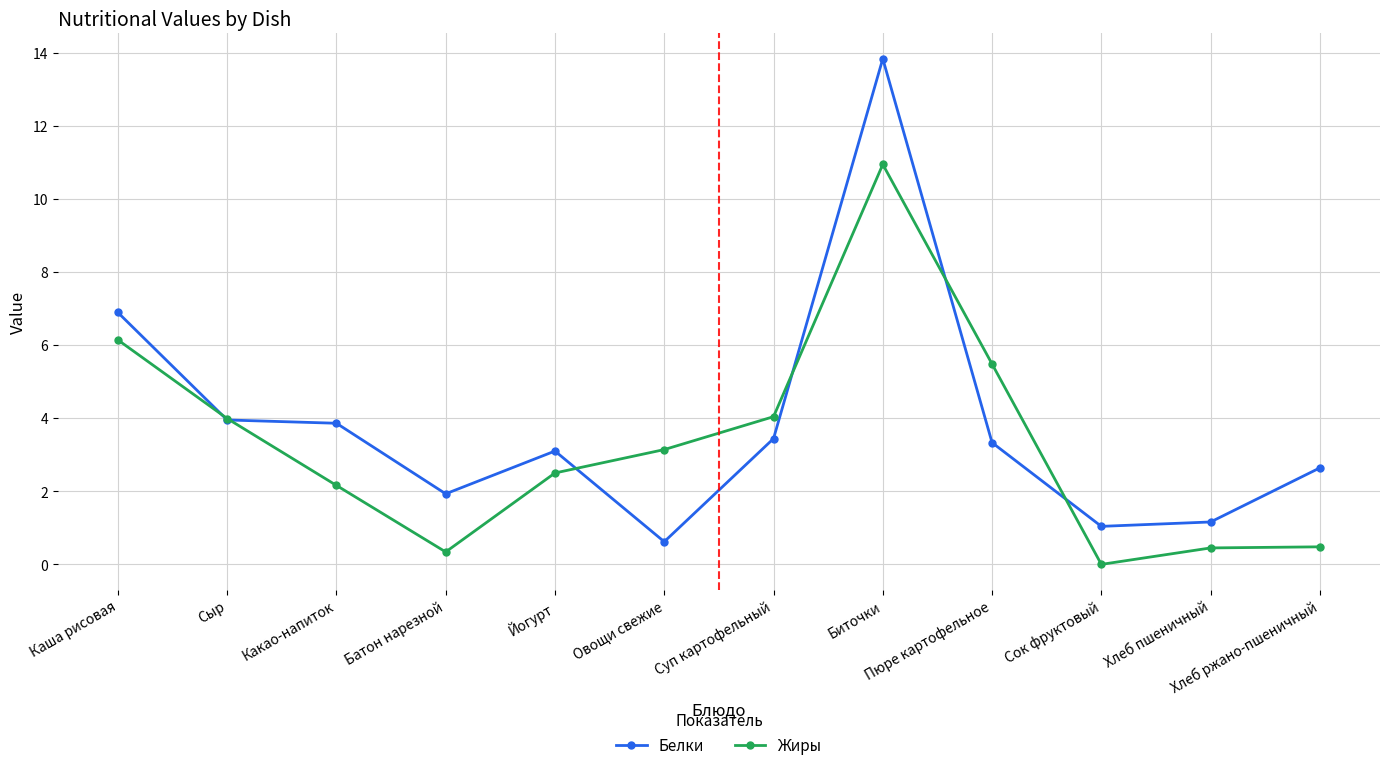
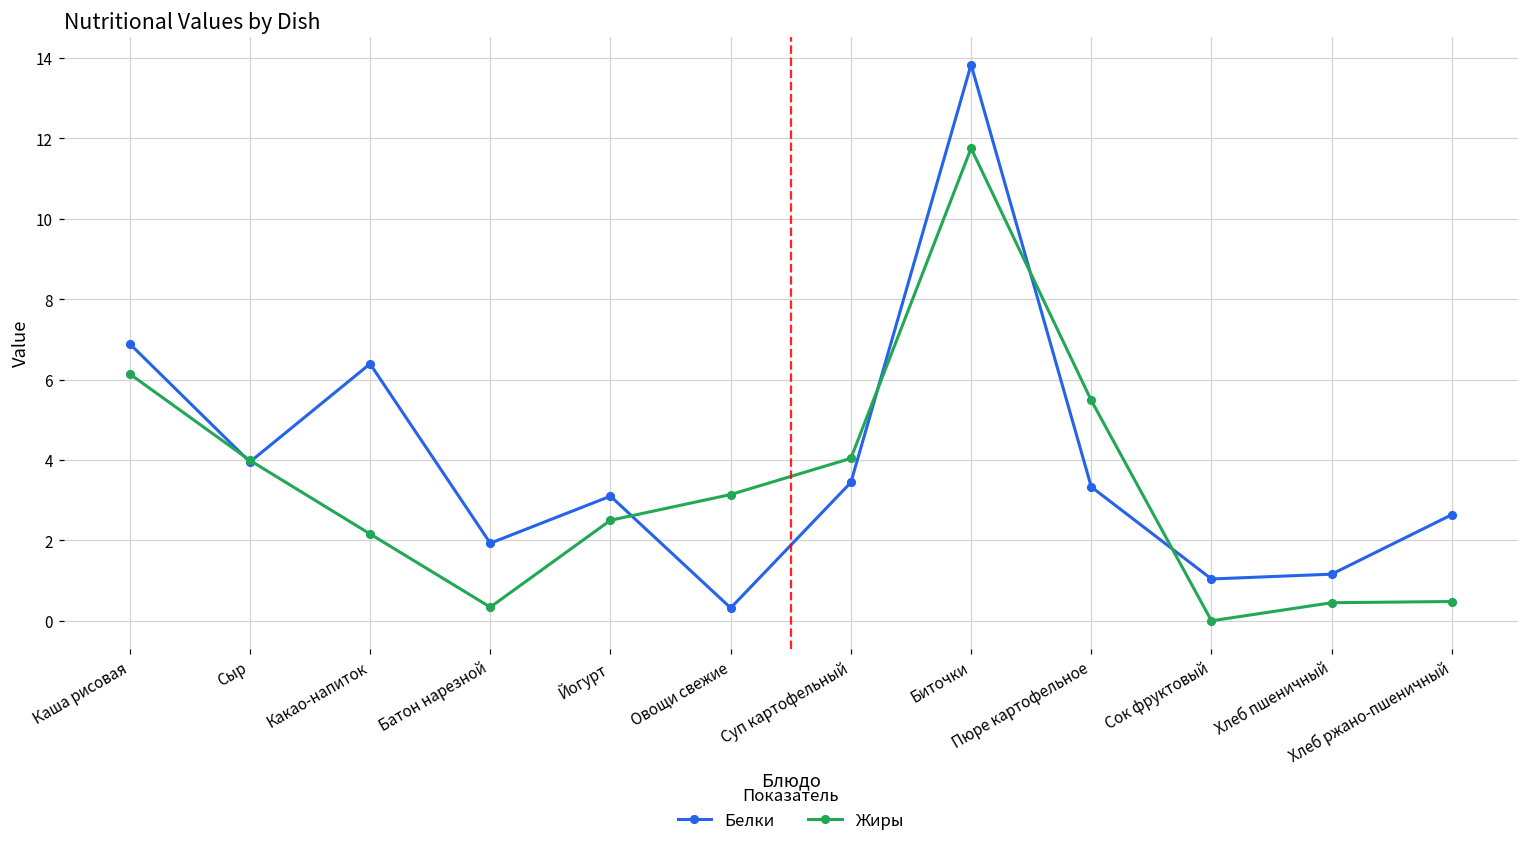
  {
    "Белки": {
      "Каша рисовая": 6.9,
-     "Какао-напиток": 3.9,
+     "Какао-напиток": 6.4,
      "Батон нарезной": 1.9,
      "Йогурт": 3.1,
-     "Овощи свежие": 0.6,
+     "Овощи свежие": 0.3,
      "Суп картофельный": 3.4,
      "Биточки": 13.8,
      "Пюре картофельное": 3.3,
      "Сок фруктовый": 1.0,
      "Хлеб пшеничный": 1.2,
      "Хлеб ржано-пшеничный": 2.6
    },
    "Жиры": {
      "Каша рисовая": 6.1,
      "Какао-напиток": 2.2,
      "Батон нарезной": 0.3,
      "Йогурт": 2.5,
      "Овощи свежие": 3.1,
      "Суп картофельный": 4.0,
-     "Биточки": 10.9,
+     "Биточки": 11.8,
      "Пюре картофельное": 5.5,
      "Сок фруктовый": 0.0,
      "Хлеб пшеничный": 0.5,
      "Хлеб ржано-пшеничный": 0.5
    }
  }
